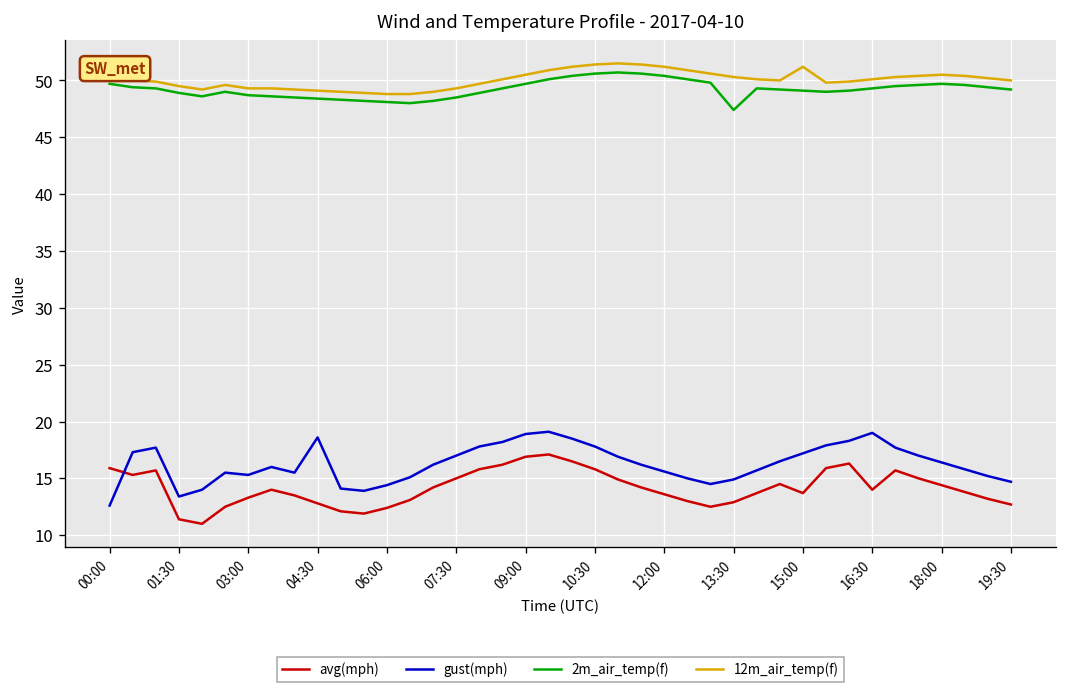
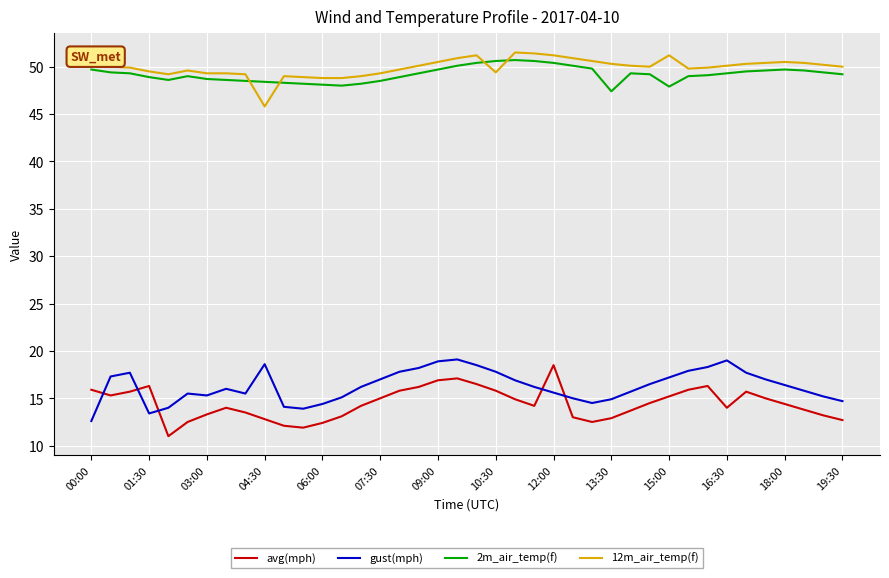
  {
    "avg(mph)": {
      "00:00": 16,
-     "01:30": 11,
+     "01:30": 16,
      "03:00": 13,
      "04:30": 13,
      "06:00": 12,
      "07:30": 15,
      "09:00": 17,
      "10:30": 16,
-     "12:00": 14,
+     "12:00": 19,
      "13:30": 13,
-     "15:00": 14,
+     "15:00": 15,
      "16:30": 14,
      "18:00": 14,
      "19:30": 13
    },
    "gust(mph)": {
      "00:00": 13,
      "01:30": 13,
      "03:00": 15,
      "04:30": 19,
      "06:00": 14,
      "07:30": 17,
      "09:00": 19,
      "10:30": 18,
      "12:00": 16,
      "13:30": 15,
      "15:00": 17,
      "16:30": 19,
      "18:00": 16,
      "19:30": 15
    },
    "2m_air_temp(f)": {
      "00:00": 50,
      "01:30": 49,
      "03:00": 49,
      "04:30": 48,
      "06:00": 48,
      "07:30": 49,
      "09:00": 50,
      "10:30": 51,
      "12:00": 50,
      "13:30": 47,
-     "15:00": 49,
+     "15:00": 48,
      "16:30": 49,
      "18:00": 50,
      "19:30": 49
    },
    "12m_air_temp(f)": {
      "01:30": 50,
      "03:00": 49,
-     "04:30": 49,
+     "04:30": 46,
      "06:00": 49,
      "07:30": 49,
      "09:00": 51,
-     "10:30": 51,
+     "10:30": 49,
      "12:00": 51,
      "13:30": 50,
      "15:00": 51,
      "16:30": 50,
      "18:00": 51,
      "19:30": 50
    }
  }
